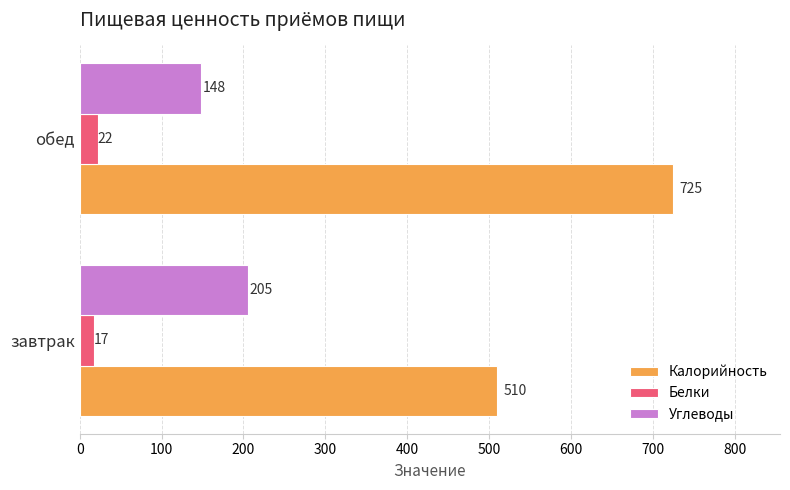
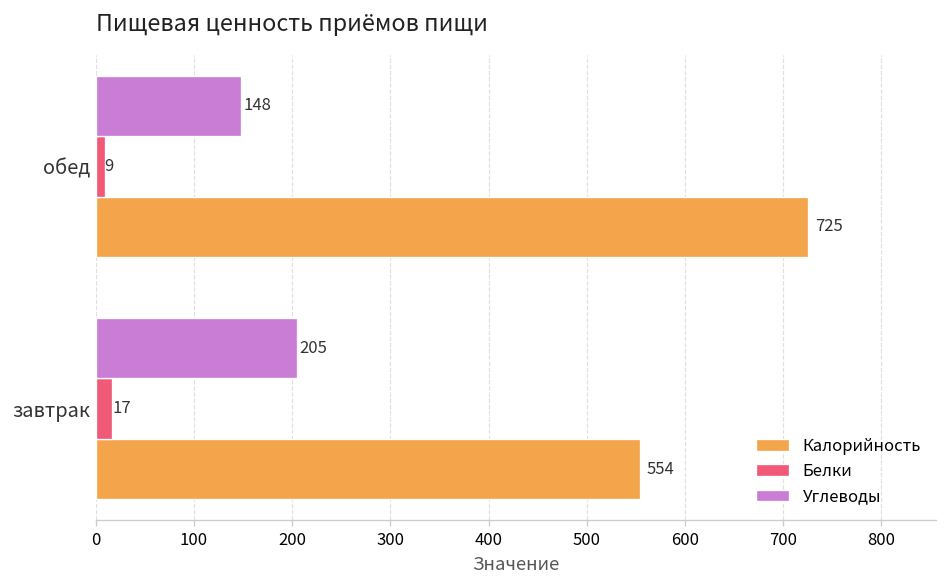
  {
    "Калорийность": {
      "обед": 725,
-     "завтрак": 510
+     "завтрак": 554
    },
    "Белки": {
-     "обед": 22,
+     "обед": 9,
      "завтрак": 17
    },
    "Углеводы": {
      "обед": 148,
      "завтрак": 205
    }
  }
